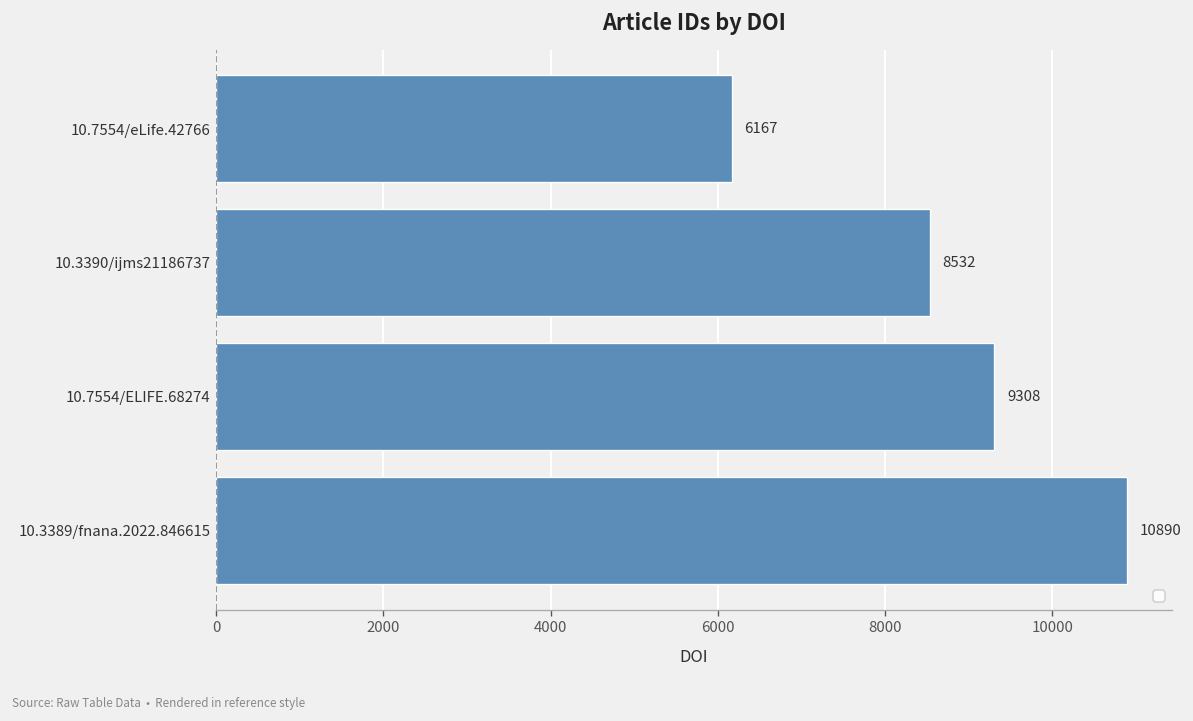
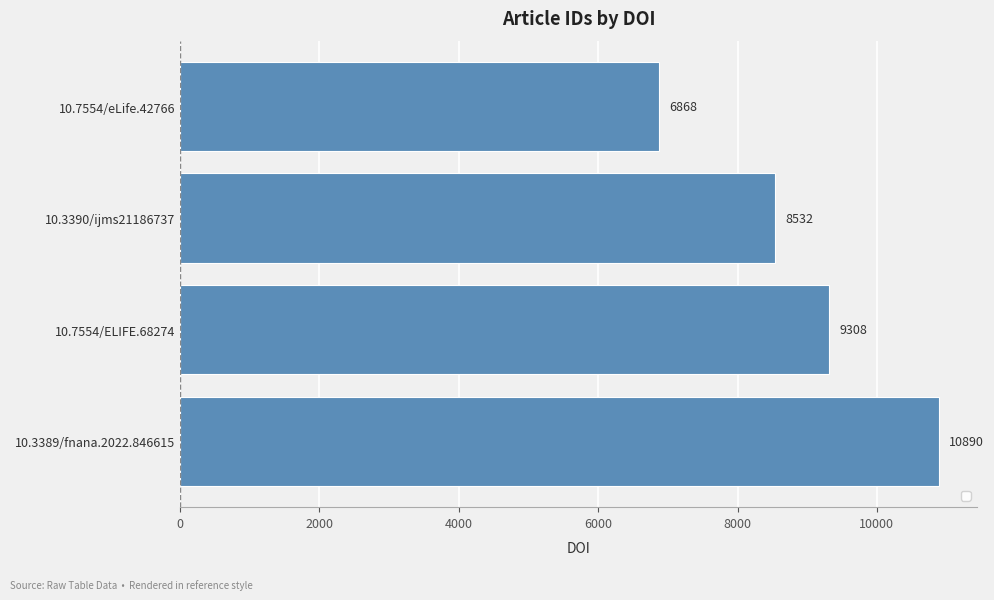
  {
-   "10.7554/eLife.42766": 6167,
+   "10.7554/eLife.42766": 6868,
    "10.3390/ijms21186737": 8532,
    "10.7554/ELIFE.68274": 9308,
    "10.3389/fnana.2022.846615": 10890
  }
